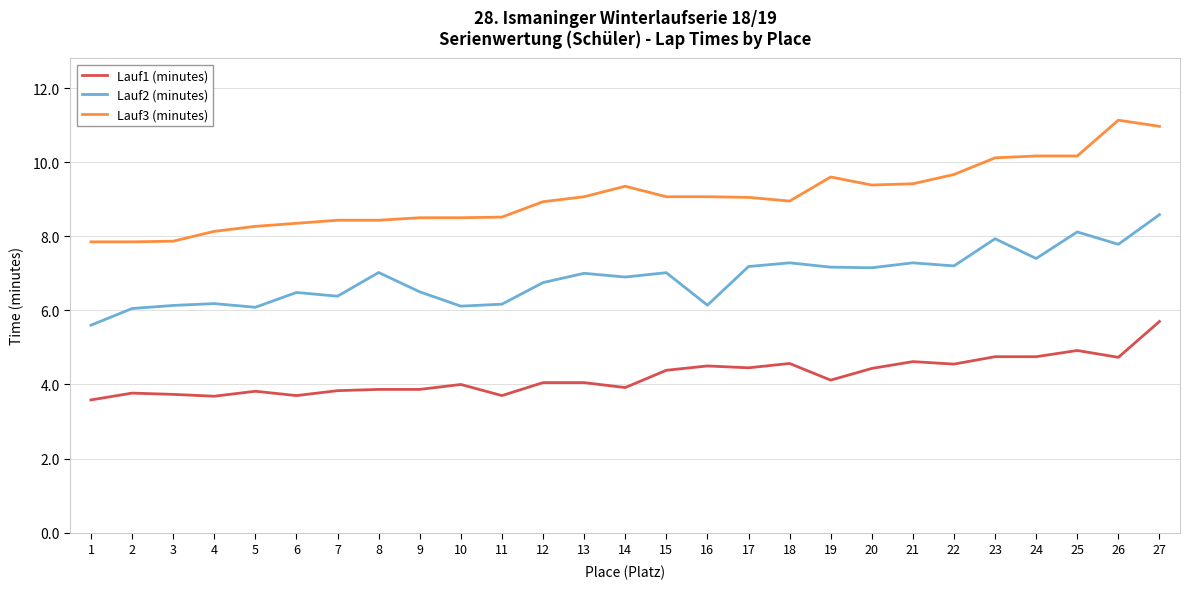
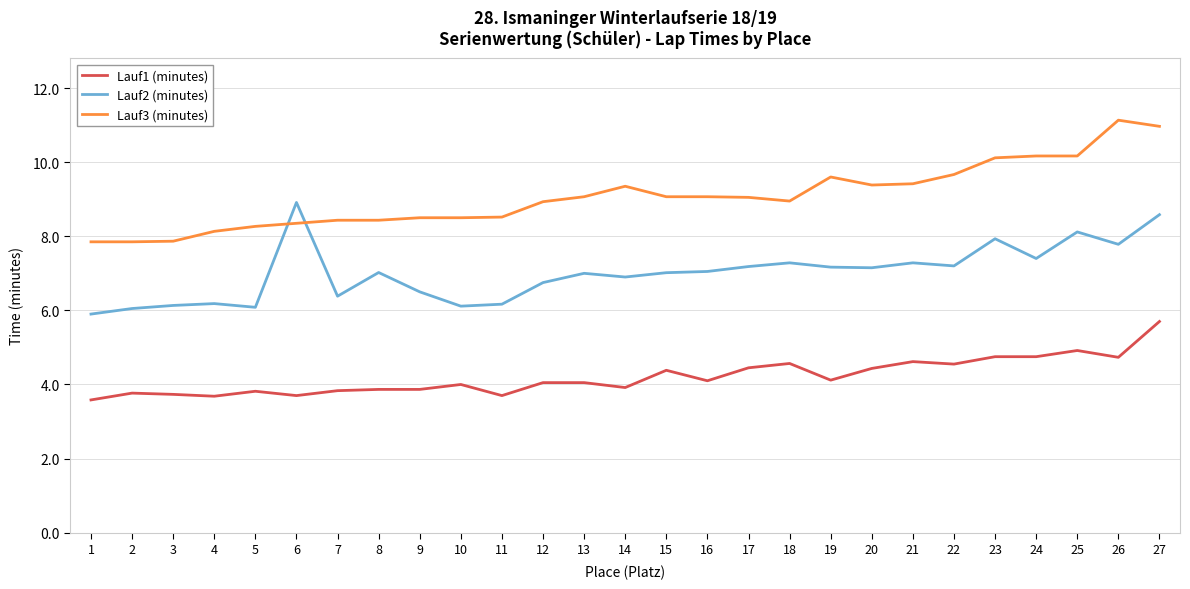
  {
    "Lauf1 (minutes)": {
      "1": 3.6,
      "2": 3.8,
      "3": 3.7,
      "4": 3.7,
      "5": 3.8,
      "6": 3.7,
      "7": 3.8,
      "8": 3.9,
      "9": 3.9,
      "10": 4.0,
      "11": 3.7,
      "12": 4.1,
      "13": 4.1,
      "14": 3.9,
      "15": 4.4,
-     "16": 4.5,
+     "16": 4.1,
      "17": 4.5,
      "18": 4.6,
      "19": 4.1,
      "20": 4.4,
      "21": 4.6,
      "22": 4.6,
      "23": 4.8,
      "24": 4.8,
      "25": 4.9,
      "26": 4.7,
      "27": 5.7
    },
    "Lauf2 (minutes)": {
-     "1": 5.6,
+     "1": 5.9,
      "2": 6.1,
      "3": 6.1,
      "4": 6.2,
      "5": 6.1,
-     "6": 6.5,
+     "6": 8.9,
      "7": 6.4,
      "8": 7.0,
      "9": 6.5,
      "10": 6.1,
      "11": 6.2,
      "12": 6.8,
      "13": 7.0,
      "14": 6.9,
      "15": 7.0,
-     "16": 6.1,
+     "16": 7.1,
      "17": 7.2,
      "18": 7.3,
      "19": 7.2,
      "20": 7.2,
      "21": 7.3,
      "22": 7.2,
      "23": 7.9,
      "24": 7.4,
      "25": 8.1,
      "26": 7.8,
      "27": 8.6
    },
    "Lauf3 (minutes)": {
      "1": 7.9,
      "2": 7.9,
      "3": 7.9,
      "4": 8.1,
      "5": 8.3,
      "6": 8.4,
      "7": 8.4,
      "8": 8.4,
      "9": 8.5,
      "10": 8.5,
      "11": 8.5,
      "12": 8.9,
      "13": 9.1,
      "14": 9.4,
      "15": 9.1,
      "16": 9.1,
      "17": 9.1,
      "18": 9.0,
      "19": 9.6,
      "20": 9.4,
      "21": 9.4,
      "22": 9.7,
      "23": 10.1,
      "24": 10.2,
      "25": 10.2,
      "26": 11.1,
      "27": 11.0
    }
  }
